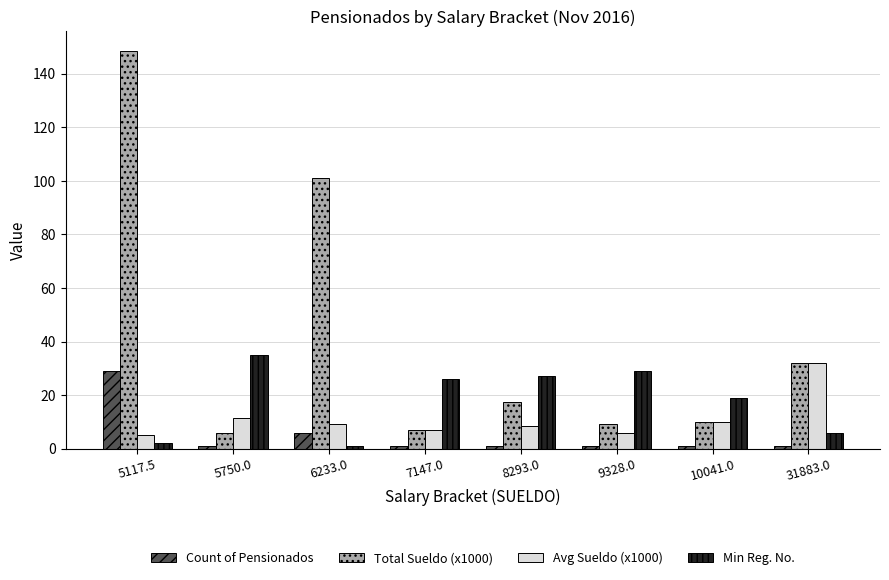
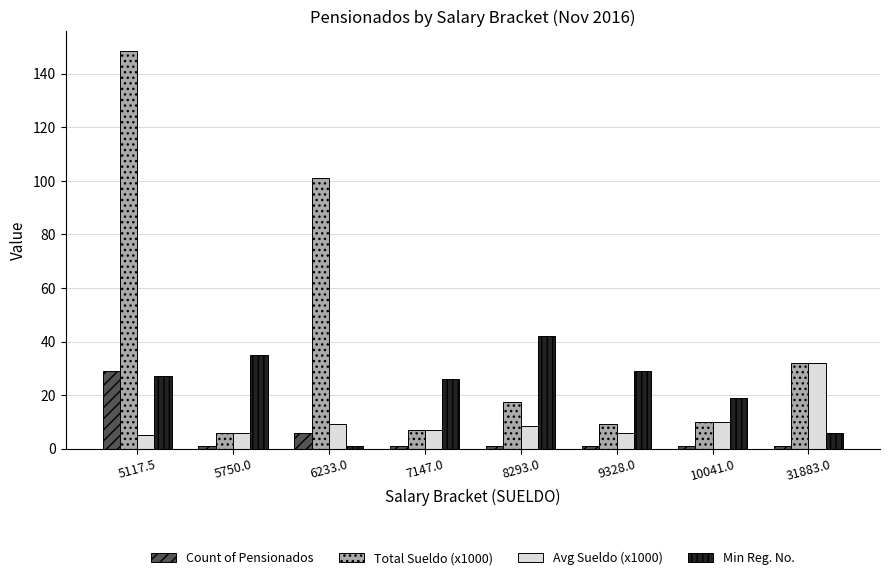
  {
    "Count of Pensionados": {
      "5117.5": 29,
      "5750.0": 1,
      "6233.0": 6,
      "7147.0": 1,
      "8293.0": 1,
      "9328.0": 1,
      "10041.0": 1,
      "31883.0": 1
    },
    "Total Sueldo (x1000)": {
      "5117.5": 148,
      "5750.0": 6,
      "6233.0": 101,
      "7147.0": 7,
      "8293.0": 17,
      "9328.0": 9,
      "10041.0": 10,
      "31883.0": 32
    },
    "Avg Sueldo (x1000)": {
      "5117.5": 5,
-     "5750.0": 12,
+     "5750.0": 6,
      "6233.0": 9,
      "7147.0": 7,
      "8293.0": 8,
      "9328.0": 6,
      "10041.0": 10,
      "31883.0": 32
    },
    "Min Reg. No.": {
-     "5117.5": 2,
+     "5117.5": 27,
      "5750.0": 35,
      "6233.0": 1,
      "7147.0": 26,
-     "8293.0": 27,
+     "8293.0": 42,
      "9328.0": 29,
      "10041.0": 19,
      "31883.0": 6
    }
  }
